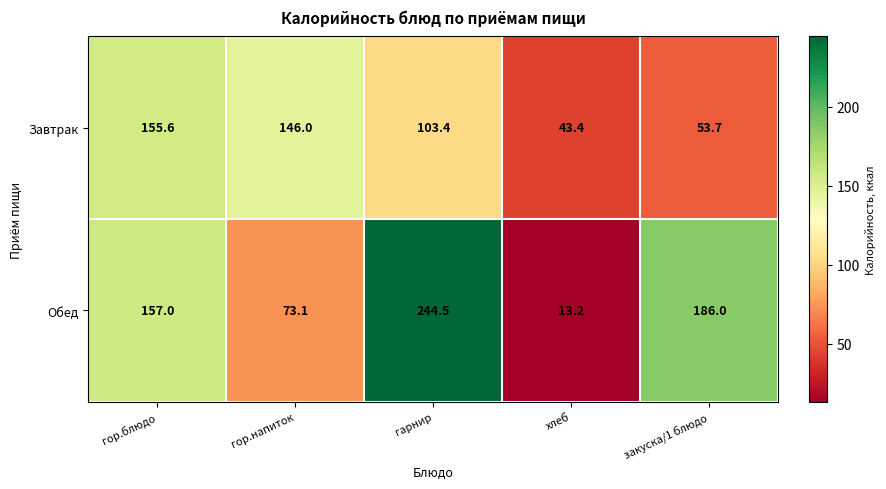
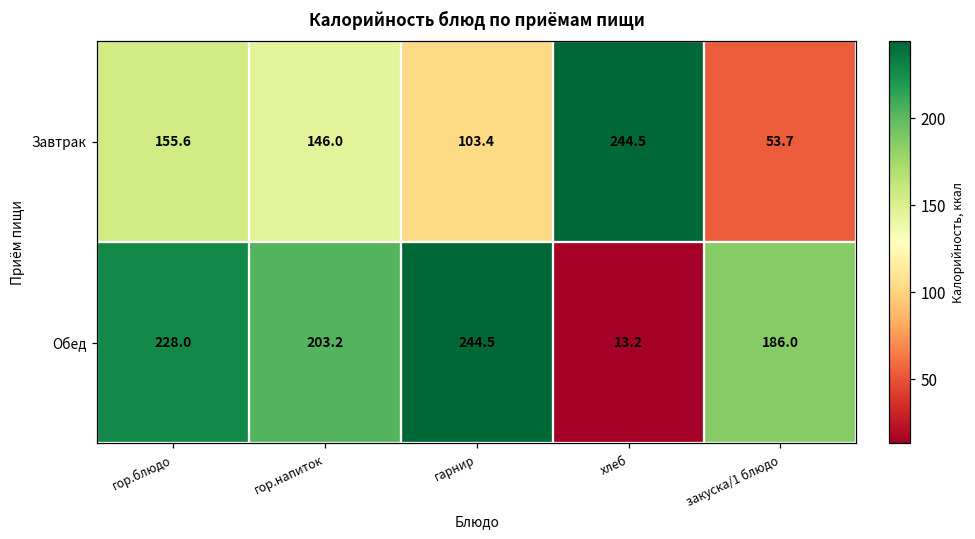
  {
    "Завтрак": {
      "гор.блюдо": 155.6,
      "гор.напиток": 146.0,
      "гарнир": 103.4,
-     "хлеб": 43.4,
+     "хлеб": 244.5,
      "закуска/1 блюдо": 53.7
    },
    "Обед": {
-     "гор.блюдо": 157.0,
-     "гор.напиток": 73.1,
+     "гор.блюдо": 228.0,
+     "гор.напиток": 203.2,
      "гарнир": 244.5,
      "хлеб": 13.2,
      "закуска/1 блюдо": 186.0
    }
  }
